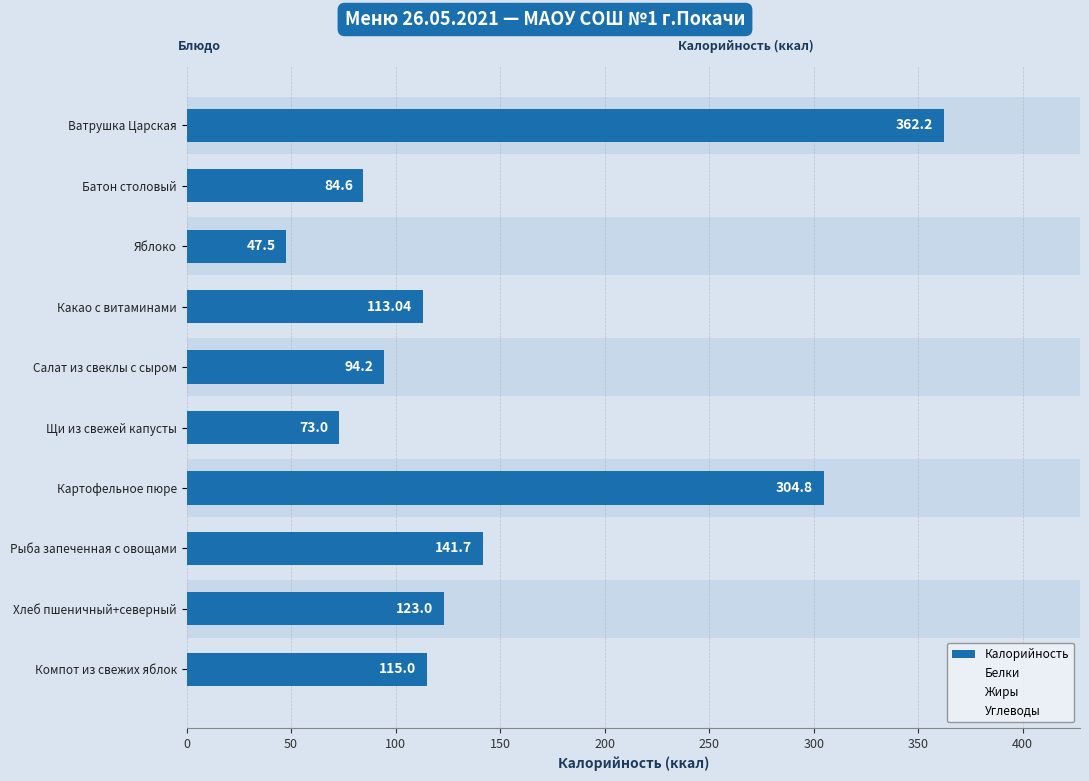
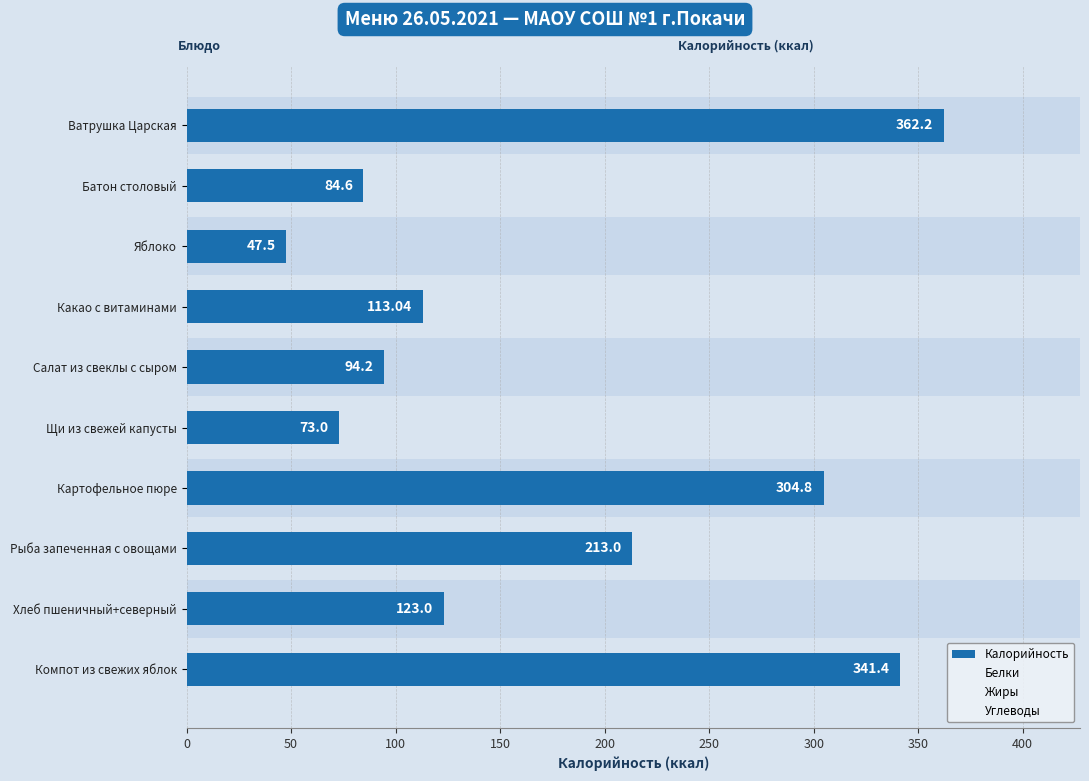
  {
    "Калорийность": {
-     "Рыба запеченная с овощами": 141.7,
-     "Компот из свежих яблок": 115.0
+     "Рыба запеченная с овощами": 213.0,
+     "Компот из свежих яблок": 341.4
    }
  }
